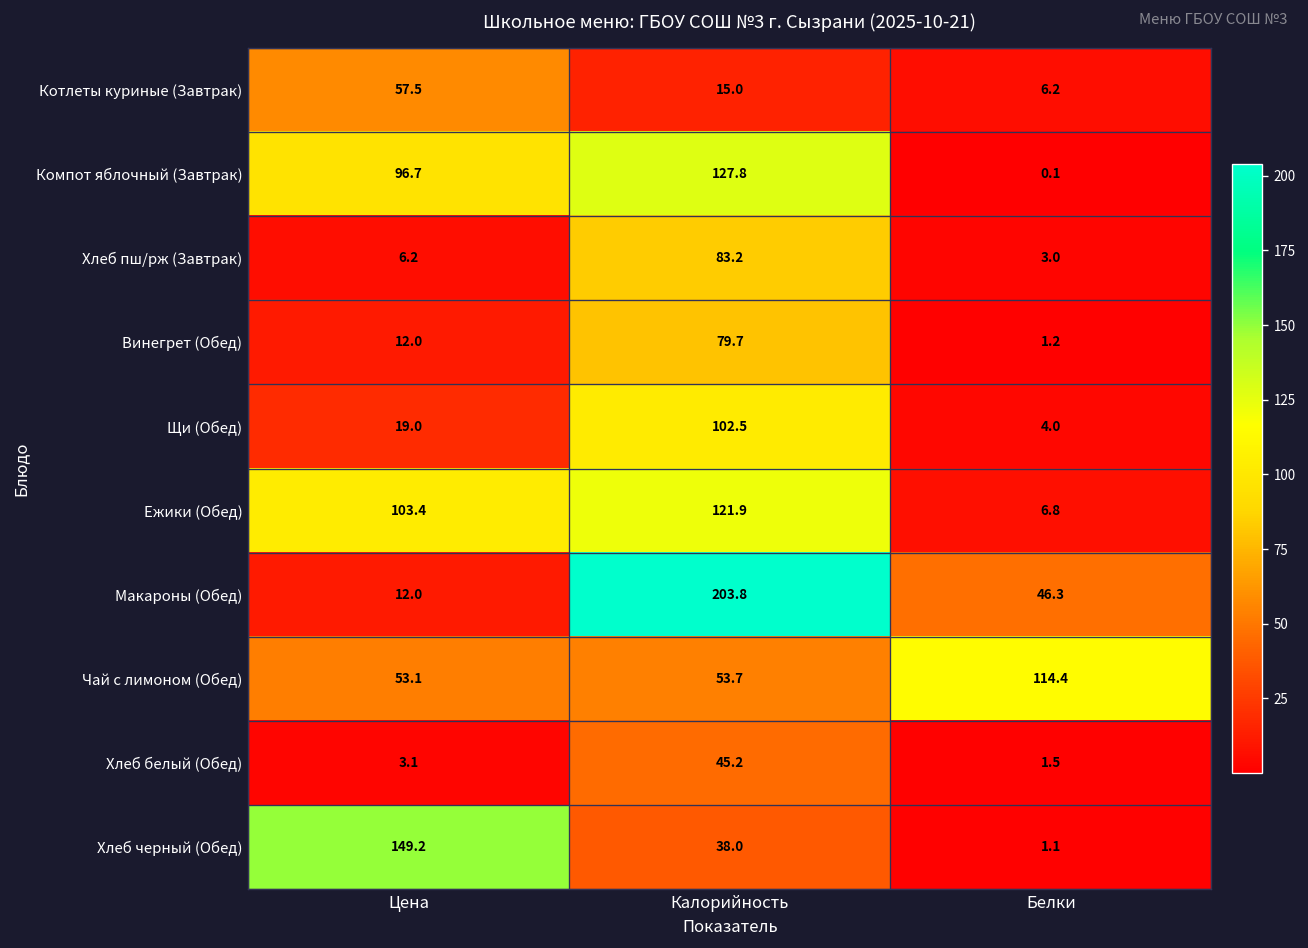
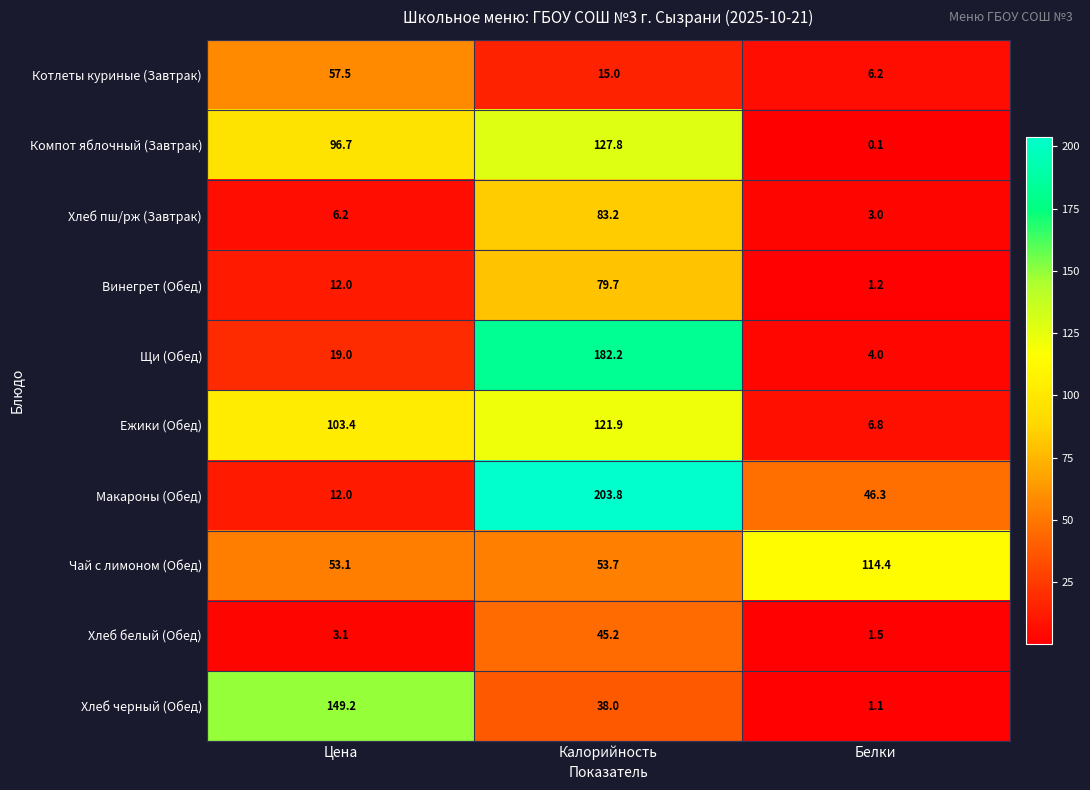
  {
    "Котлеты куриные (Завтрак)": {
      "Цена": 57.5,
      "Калорийность": 15.0,
      "Белки": 6.2
    },
    "Компот яблочный (Завтрак)": {
      "Цена": 96.7,
      "Калорийность": 127.8,
      "Белки": 0.1
    },
    "Хлеб пш/рж (Завтрак)": {
      "Цена": 6.2,
      "Калорийность": 83.2,
      "Белки": 3.0
    },
    "Винегрет (Обед)": {
      "Цена": 12.0,
      "Калорийность": 79.7,
      "Белки": 1.2
    },
    "Щи (Обед)": {
      "Цена": 19.0,
-     "Калорийность": 102.5,
+     "Калорийность": 182.2,
      "Белки": 4.0
    },
    "Ежики (Обед)": {
      "Цена": 103.4,
      "Калорийность": 121.9,
      "Белки": 6.8
    },
    "Макароны (Обед)": {
      "Цена": 12.0,
      "Калорийность": 203.8,
      "Белки": 46.3
    },
    "Чай с лимоном (Обед)": {
      "Цена": 53.1,
      "Калорийность": 53.7,
      "Белки": 114.4
    },
    "Хлеб белый (Обед)": {
      "Цена": 3.1,
      "Калорийность": 45.2,
      "Белки": 1.5
    },
    "Хлеб черный (Обед)": {
      "Цена": 149.2,
      "Калорийность": 38.0,
      "Белки": 1.1
    }
  }
